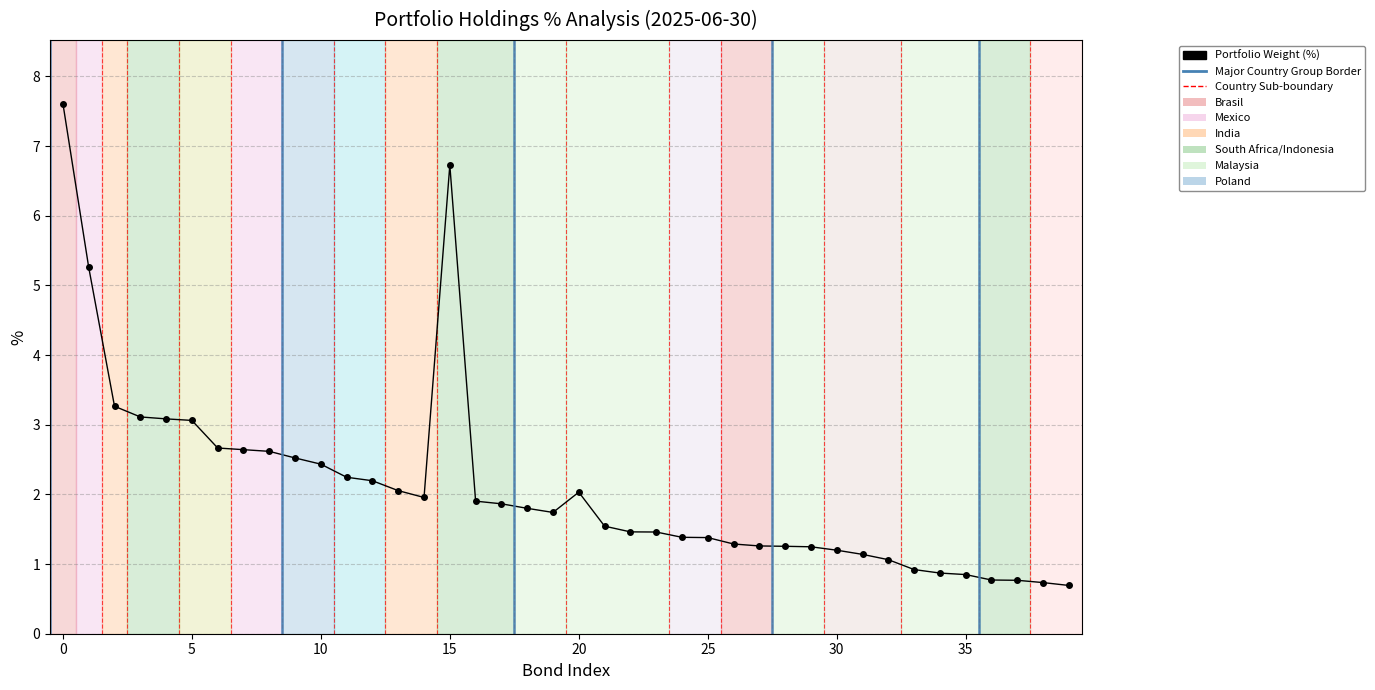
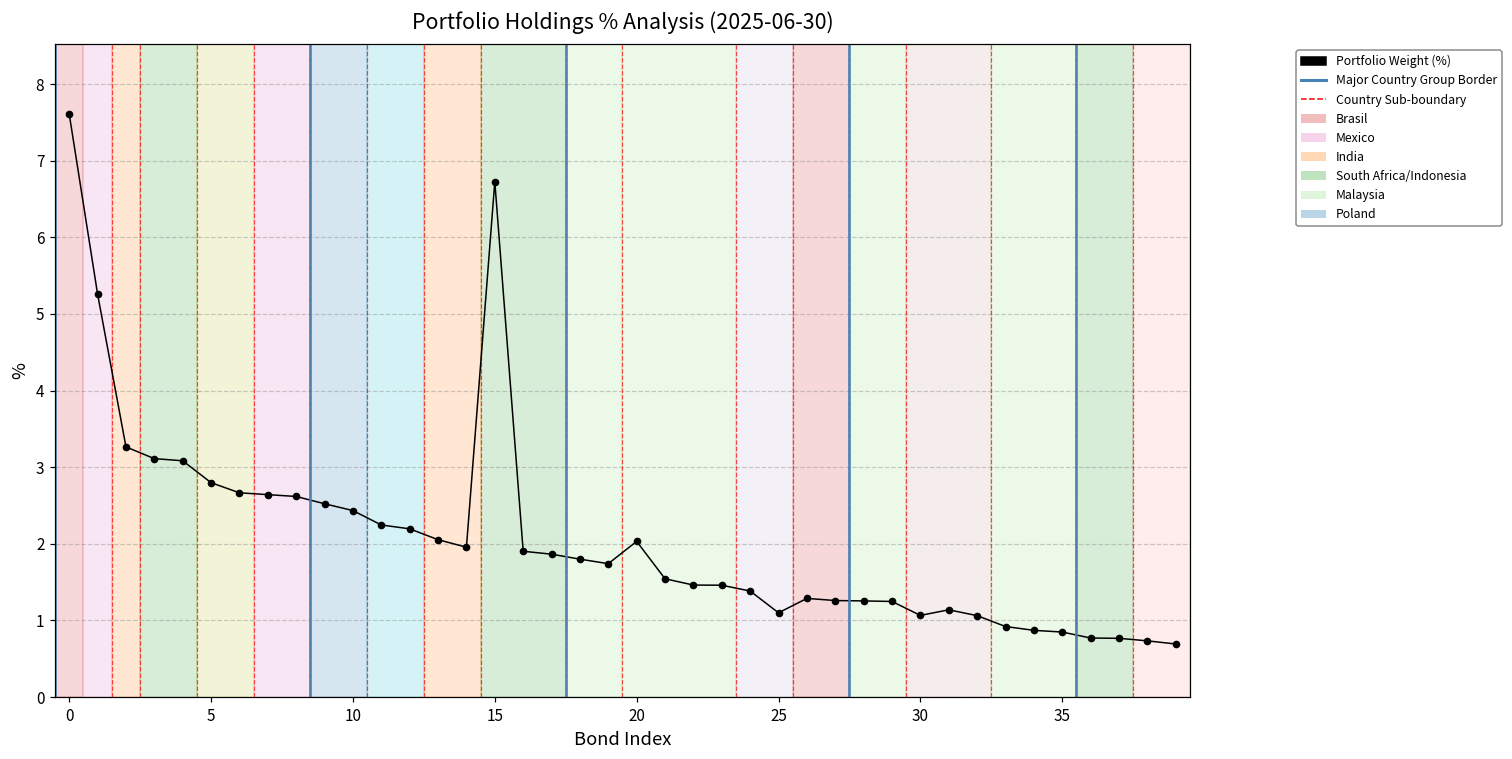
  {
    "0": 7.6,
-   "5": 3.1,
+   "5": 2.8,
    "10": 2.4,
    "15": 6.7,
    "20": 2.0,
-   "25": 1.4,
-   "30": 1.2,
+   "25": 1.1,
+   "30": 1.1,
    "35": 0.8
  }
